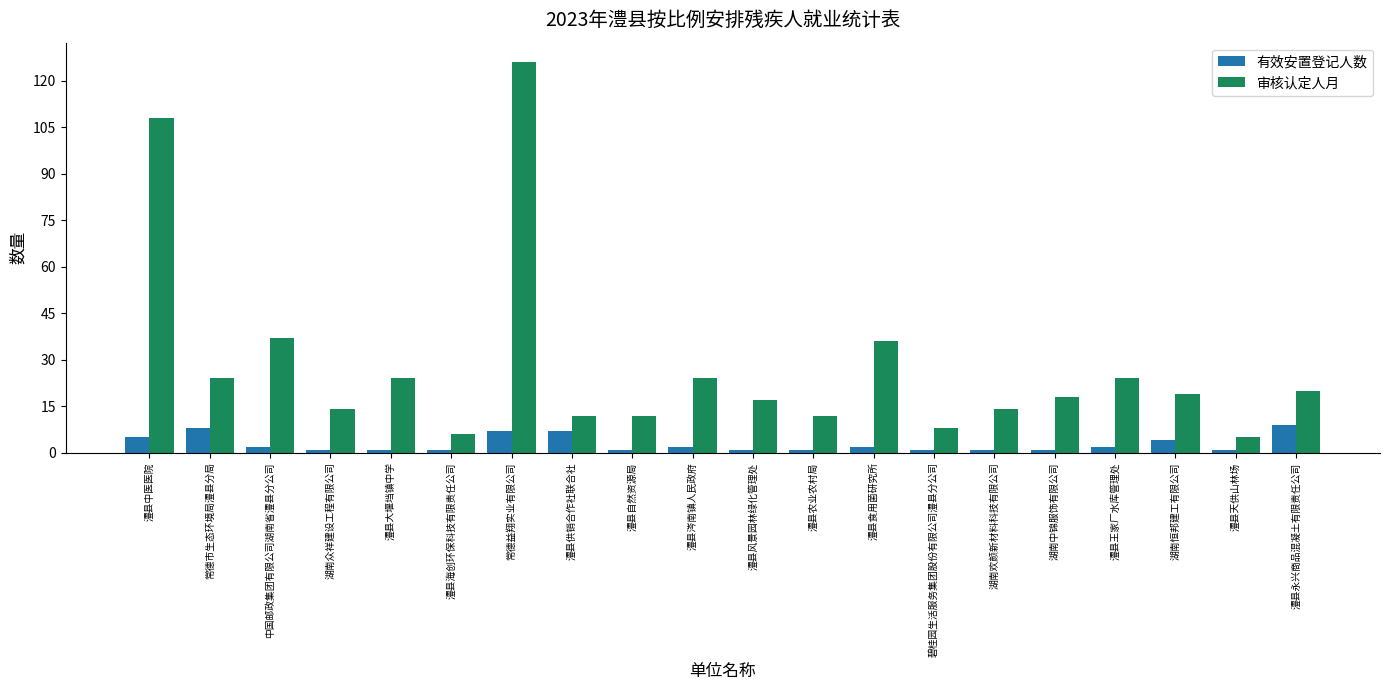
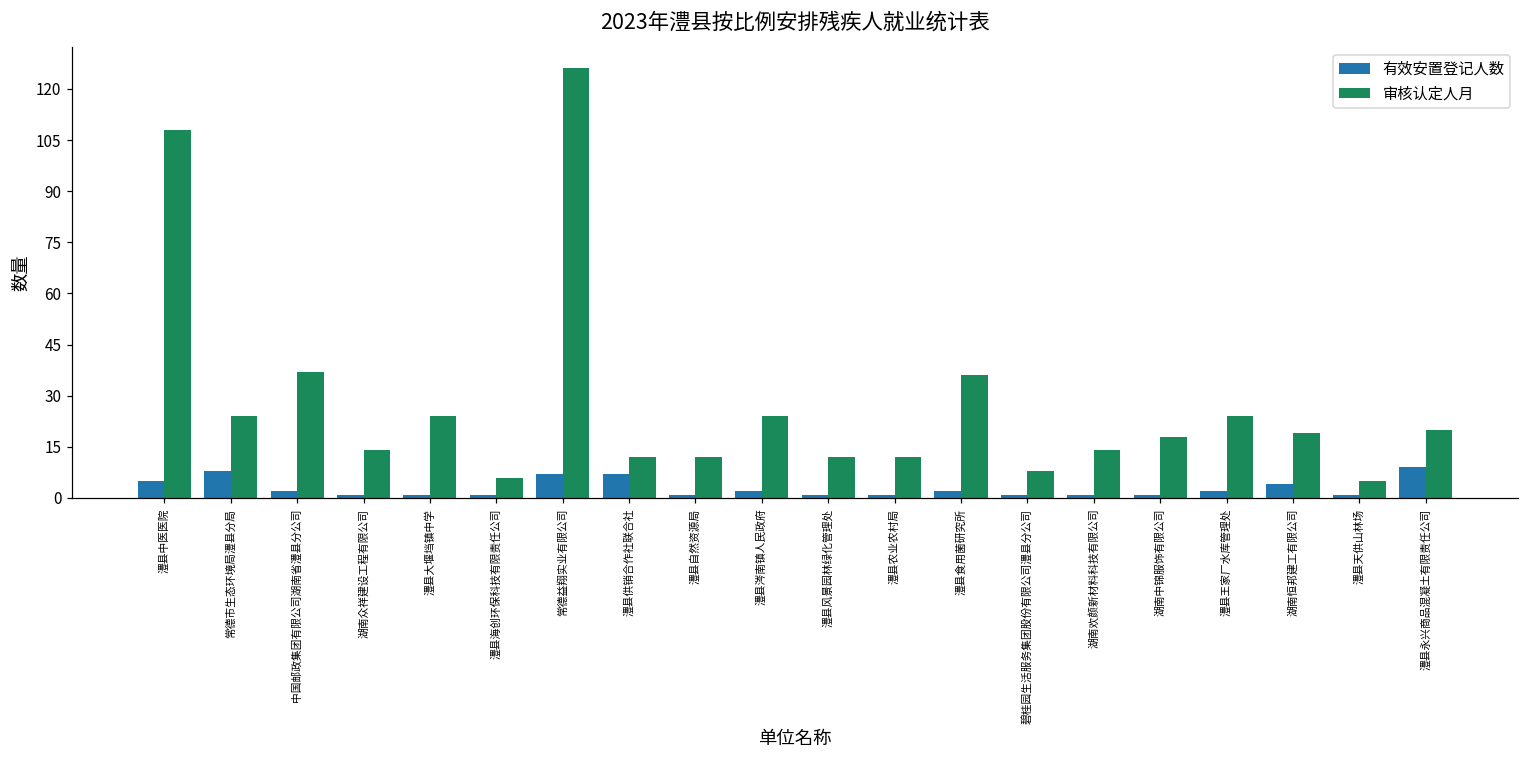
  {
    "有效安置登记人数": {
      "澧县中医医院": 5,
      "常德市生态环境局澧县分局": 8,
      "中国邮政集团有限公司湖南省澧县分公司": 2,
      "湖南众祥建设工程有限公司": 1,
      "澧县大堰垱镇中学": 1,
      "澧县海创环保科技有限责任公司": 1,
      "常德益翔实业有限公司": 7,
      "澧县供销合作社联合社": 7,
      "澧县自然资源局": 1,
      "澧县涔南镇人民政府": 2,
      "澧县风景园林绿化管理处": 1,
      "澧县农业农村局": 1,
      "澧县食用菌研究所": 2,
      "碧桂园生活服务集团股份有限公司澧县分公司": 1,
      "湖南欢颜新材料科技有限公司": 1,
      "湖南中锦服饰有限公司": 1,
      "澧县王家厂水库管理处": 2,
      "湖南恒邦建工有限公司": 4,
      "澧县天供山林场": 1,
      "澧县永兴商品混凝土有限责任公司": 9
    },
    "审核认定人月": {
      "澧县中医医院": 108,
      "常德市生态环境局澧县分局": 24,
      "中国邮政集团有限公司湖南省澧县分公司": 37,
      "湖南众祥建设工程有限公司": 14,
      "澧县大堰垱镇中学": 24,
      "澧县海创环保科技有限责任公司": 6,
      "常德益翔实业有限公司": 126,
      "澧县供销合作社联合社": 12,
      "澧县自然资源局": 12,
      "澧县涔南镇人民政府": 24,
-     "澧县风景园林绿化管理处": 17,
+     "澧县风景园林绿化管理处": 12,
      "澧县农业农村局": 12,
      "澧县食用菌研究所": 36,
      "碧桂园生活服务集团股份有限公司澧县分公司": 8,
      "湖南欢颜新材料科技有限公司": 14,
      "湖南中锦服饰有限公司": 18,
      "澧县王家厂水库管理处": 24,
      "湖南恒邦建工有限公司": 19,
      "澧县天供山林场": 5,
      "澧县永兴商品混凝土有限责任公司": 20
    }
  }
